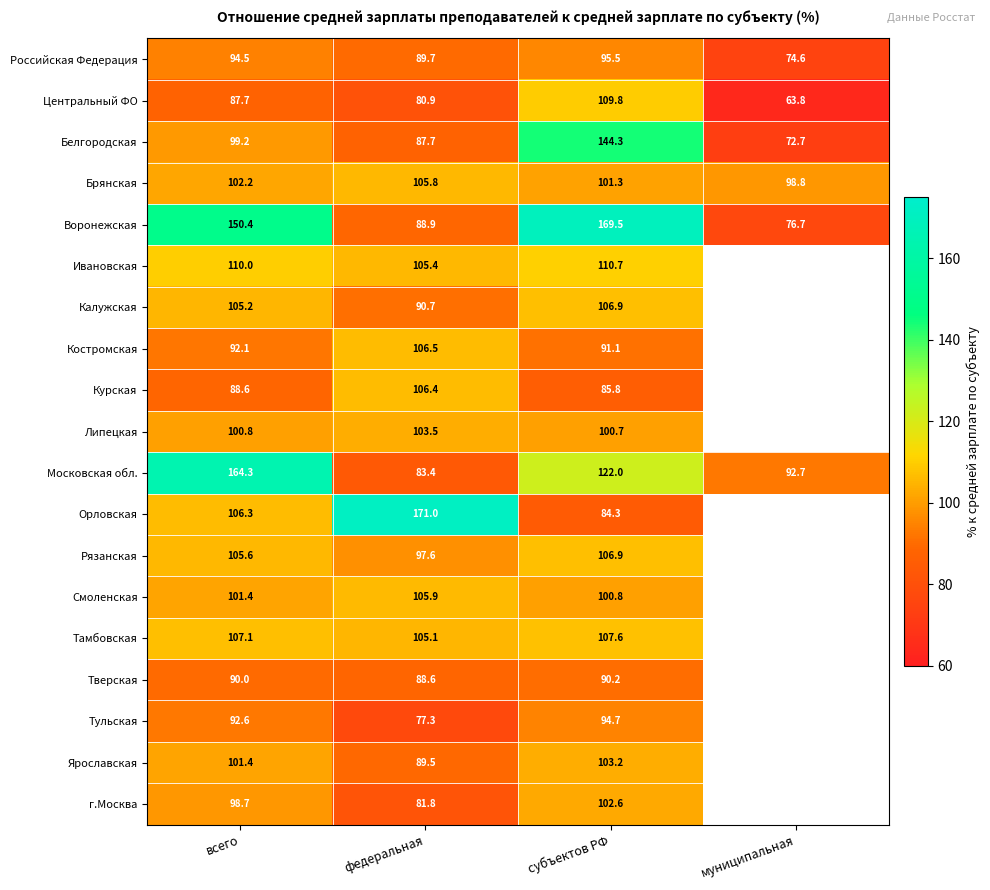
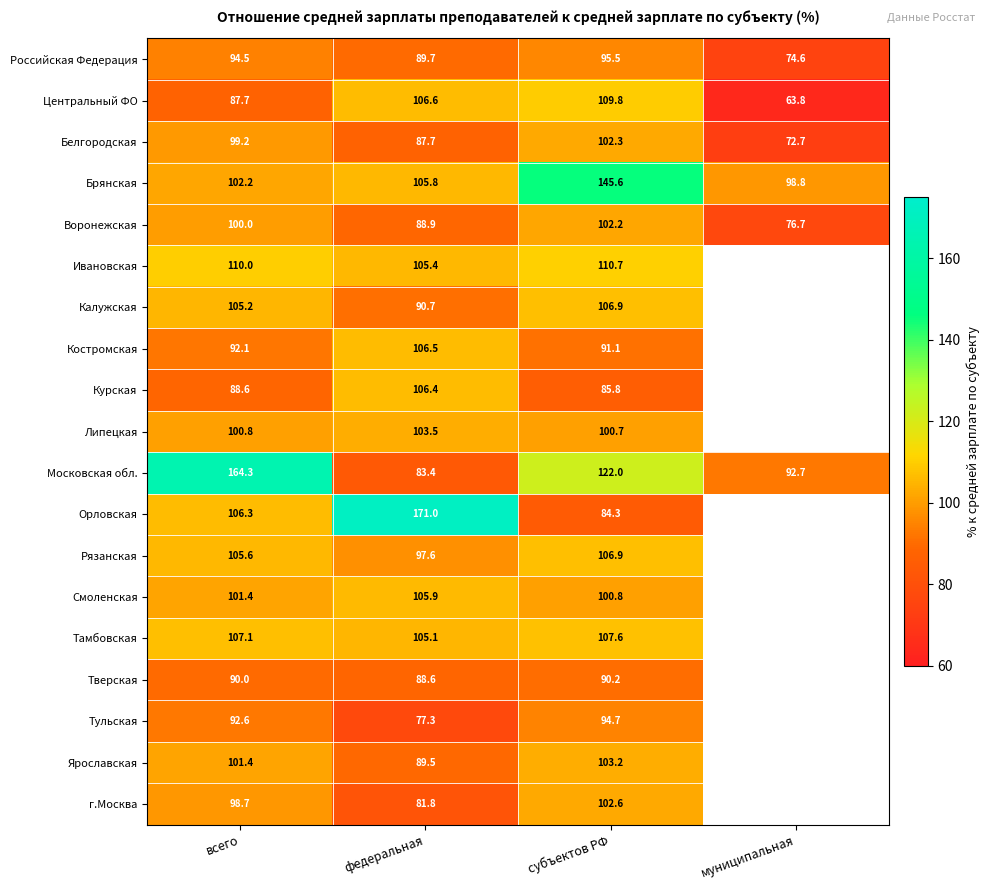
  {
    "Российская Федерация": {
      "всего": 94.5,
      "федеральная": 89.7,
      "субъектов РФ": 95.5,
      "муниципальная": 74.6
    },
    "Центральный ФО": {
      "всего": 87.7,
-     "федеральная": 80.9,
+     "федеральная": 106.6,
      "субъектов РФ": 109.8,
      "муниципальная": 63.8
    },
    "Белгородская": {
      "всего": 99.2,
      "федеральная": 87.7,
-     "субъектов РФ": 144.3,
+     "субъектов РФ": 102.3,
      "муниципальная": 72.7
    },
    "Брянская": {
      "всего": 102.2,
      "федеральная": 105.8,
-     "субъектов РФ": 101.3,
+     "субъектов РФ": 145.6,
      "муниципальная": 98.8
    },
    "Воронежская": {
-     "всего": 150.4,
+     "всего": 100.0,
      "федеральная": 88.9,
-     "субъектов РФ": 169.5,
+     "субъектов РФ": 102.2,
      "муниципальная": 76.7
    },
    "Ивановская": {
      "всего": 110.0,
      "федеральная": 105.4,
      "субъектов РФ": 110.7
    },
    "Калужская": {
      "всего": 105.2,
      "федеральная": 90.7,
      "субъектов РФ": 106.9
    },
    "Костромская": {
      "всего": 92.1,
      "федеральная": 106.5,
      "субъектов РФ": 91.1
    },
    "Курская": {
      "всего": 88.6,
      "федеральная": 106.4,
      "субъектов РФ": 85.8
    },
    "Липецкая": {
      "всего": 100.8,
      "федеральная": 103.5,
      "субъектов РФ": 100.7
    },
    "Московская обл.": {
      "всего": 164.3,
      "федеральная": 83.4,
      "субъектов РФ": 122.0,
      "муниципальная": 92.7
    },
    "Орловская": {
      "всего": 106.3,
      "федеральная": 171.0,
      "субъектов РФ": 84.3
    },
    "Рязанская": {
      "всего": 105.6,
      "федеральная": 97.6,
      "субъектов РФ": 106.9
    },
    "Смоленская": {
      "всего": 101.4,
      "федеральная": 105.9,
      "субъектов РФ": 100.8
    },
    "Тамбовская": {
      "всего": 107.1,
      "федеральная": 105.1,
      "субъектов РФ": 107.6
    },
    "Тверская": {
      "всего": 90.0,
      "федеральная": 88.6,
      "субъектов РФ": 90.2
    },
    "Тульская": {
      "всего": 92.6,
      "федеральная": 77.3,
      "субъектов РФ": 94.7
    },
    "Ярославская": {
      "всего": 101.4,
      "федеральная": 89.5,
      "субъектов РФ": 103.2
    },
    "г.Москва": {
      "всего": 98.7,
      "федеральная": 81.8,
      "субъектов РФ": 102.6
    }
  }
